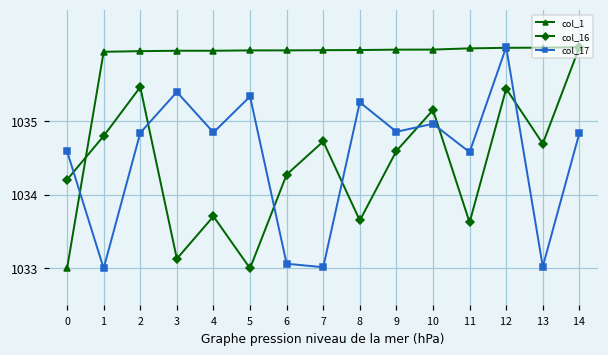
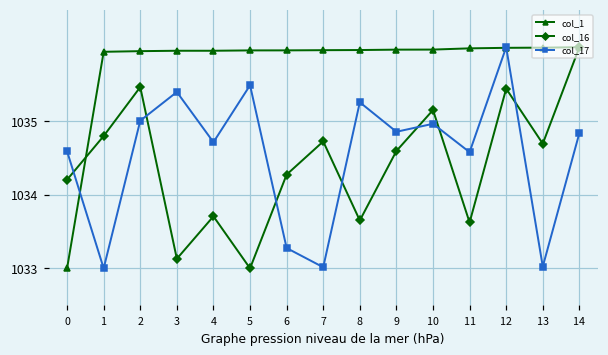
  {
    "col_17": {
      "0": 1034.6,
      "1": 1033.0,
-     "2": 1034.8,
+     "2": 1035.0,
      "3": 1035.4,
-     "4": 1034.8,
-     "5": 1035.3,
-     "6": 1033.1,
+     "4": 1034.7,
+     "5": 1035.5,
+     "6": 1033.3,
      "7": 1033.0,
      "8": 1035.3,
      "9": 1034.9,
      "10": 1035.0,
      "11": 1034.6,
      "13": 1033.0,
      "14": 1034.8
    }
  }
